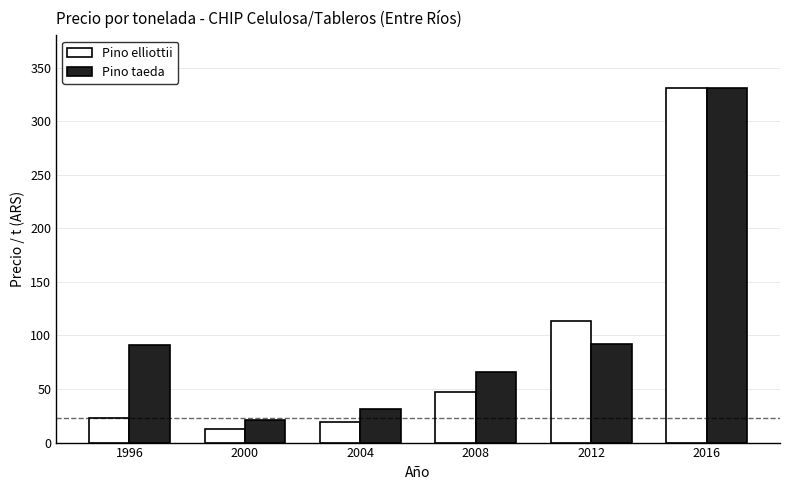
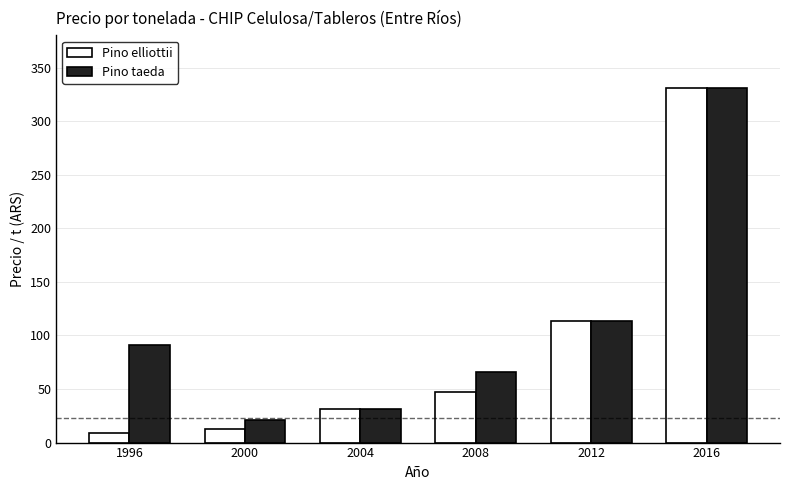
  {
    "Pino elliottii": {
-     "1996": 23,
+     "1996": 9,
      "2000": 13,
-     "2004": 19,
+     "2004": 31,
      "2008": 47,
      "2012": 113,
      "2016": 331
    },
    "Pino taeda": {
      "1996": 91,
      "2000": 21,
      "2004": 31,
      "2008": 66,
-     "2012": 92,
+     "2012": 113,
      "2016": 331
    }
  }
